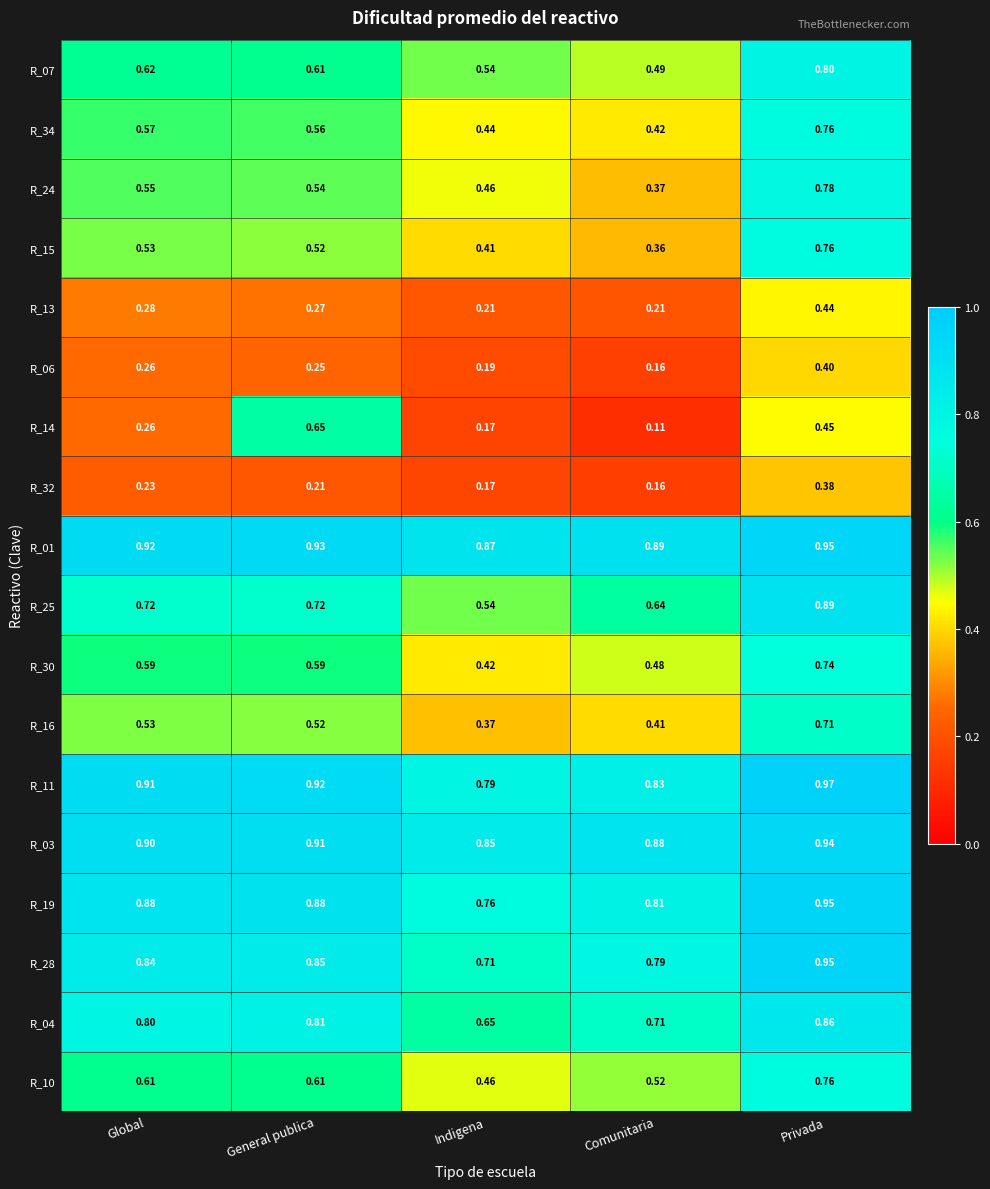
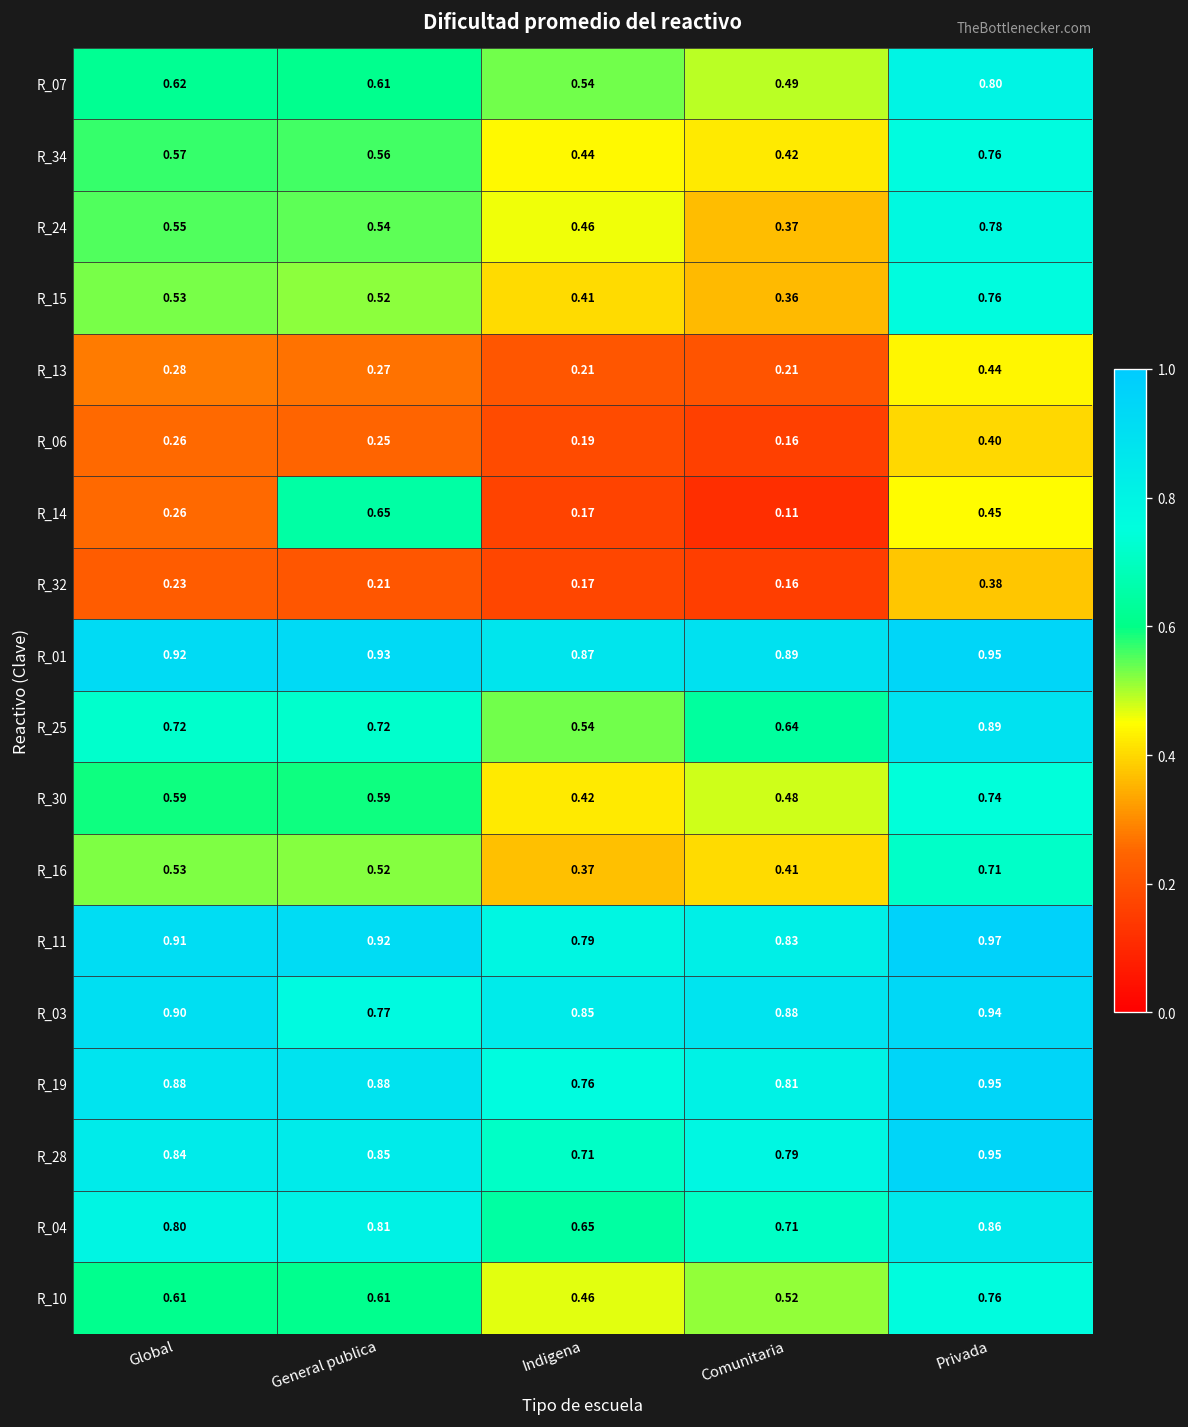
  {
    "R_07": {
      "Global": 0.62,
      "General publica": 0.61,
      "Indigena": 0.54,
      "Comunitaria": 0.49,
      "Privada": 0.80
    },
    "R_34": {
      "Global": 0.57,
      "General publica": 0.56,
      "Indigena": 0.44,
      "Comunitaria": 0.42,
      "Privada": 0.76
    },
    "R_24": {
      "Global": 0.55,
      "General publica": 0.54,
      "Indigena": 0.46,
      "Comunitaria": 0.37,
      "Privada": 0.78
    },
    "R_15": {
      "Global": 0.53,
      "General publica": 0.52,
      "Indigena": 0.41,
      "Comunitaria": 0.36,
      "Privada": 0.76
    },
    "R_13": {
      "Global": 0.28,
      "General publica": 0.27,
      "Indigena": 0.21,
      "Comunitaria": 0.21,
      "Privada": 0.44
    },
    "R_06": {
      "Global": 0.26,
      "General publica": 0.25,
      "Indigena": 0.19,
      "Comunitaria": 0.16,
      "Privada": 0.40
    },
    "R_14": {
      "Global": 0.26,
      "General publica": 0.65,
      "Indigena": 0.17,
      "Comunitaria": 0.11,
      "Privada": 0.45
    },
    "R_32": {
      "Global": 0.23,
      "General publica": 0.21,
      "Indigena": 0.17,
      "Comunitaria": 0.16,
      "Privada": 0.38
    },
    "R_01": {
      "Global": 0.92,
      "General publica": 0.93,
      "Indigena": 0.87,
      "Comunitaria": 0.89,
      "Privada": 0.95
    },
    "R_25": {
      "Global": 0.72,
      "General publica": 0.72,
      "Indigena": 0.54,
      "Comunitaria": 0.64,
      "Privada": 0.89
    },
    "R_30": {
      "Global": 0.59,
      "General publica": 0.59,
      "Indigena": 0.42,
      "Comunitaria": 0.48,
      "Privada": 0.74
    },
    "R_16": {
      "Global": 0.53,
      "General publica": 0.52,
      "Indigena": 0.37,
      "Comunitaria": 0.41,
      "Privada": 0.71
    },
    "R_11": {
      "Global": 0.91,
      "General publica": 0.92,
      "Indigena": 0.79,
      "Comunitaria": 0.83,
      "Privada": 0.97
    },
    "R_03": {
      "Global": 0.90,
-     "General publica": 0.91,
+     "General publica": 0.77,
      "Indigena": 0.85,
      "Comunitaria": 0.88,
      "Privada": 0.94
    },
    "R_19": {
      "Global": 0.88,
      "General publica": 0.88,
      "Indigena": 0.76,
      "Comunitaria": 0.81,
      "Privada": 0.95
    },
    "R_28": {
      "Global": 0.84,
      "General publica": 0.85,
      "Indigena": 0.71,
      "Comunitaria": 0.79,
      "Privada": 0.95
    },
    "R_04": {
      "Global": 0.80,
      "General publica": 0.81,
      "Indigena": 0.65,
      "Comunitaria": 0.71,
      "Privada": 0.86
    },
    "R_10": {
      "Global": 0.61,
      "General publica": 0.61,
      "Indigena": 0.46,
      "Comunitaria": 0.52,
      "Privada": 0.76
    }
  }
